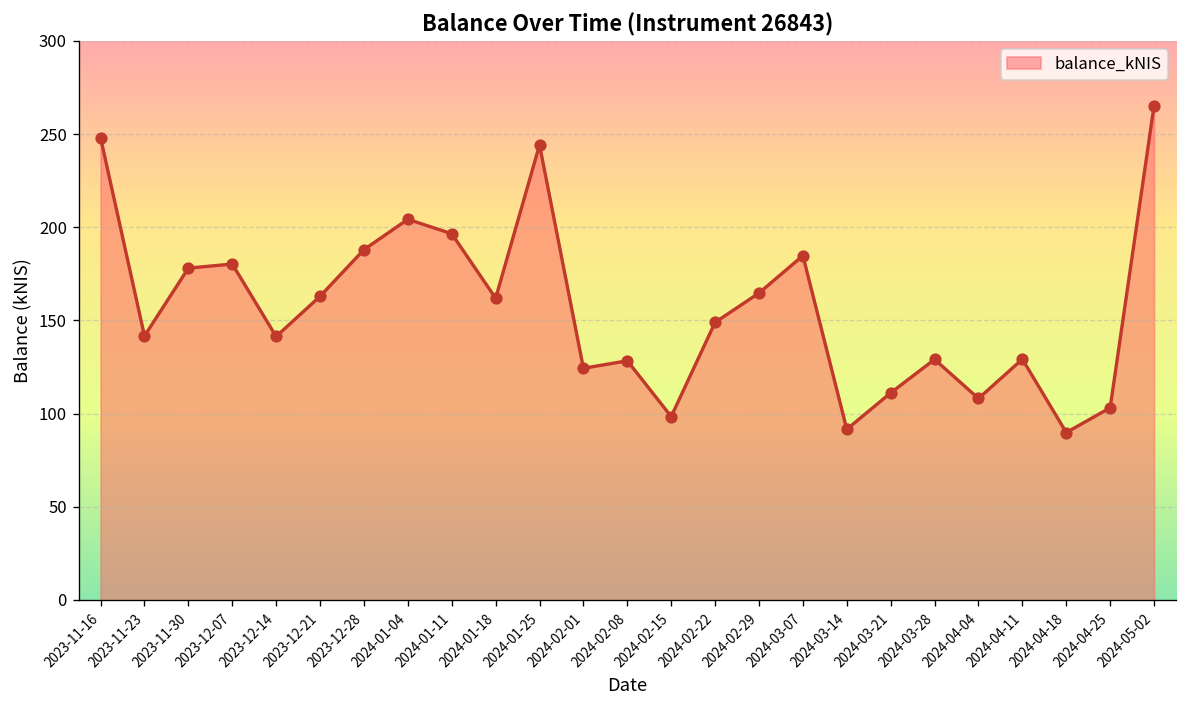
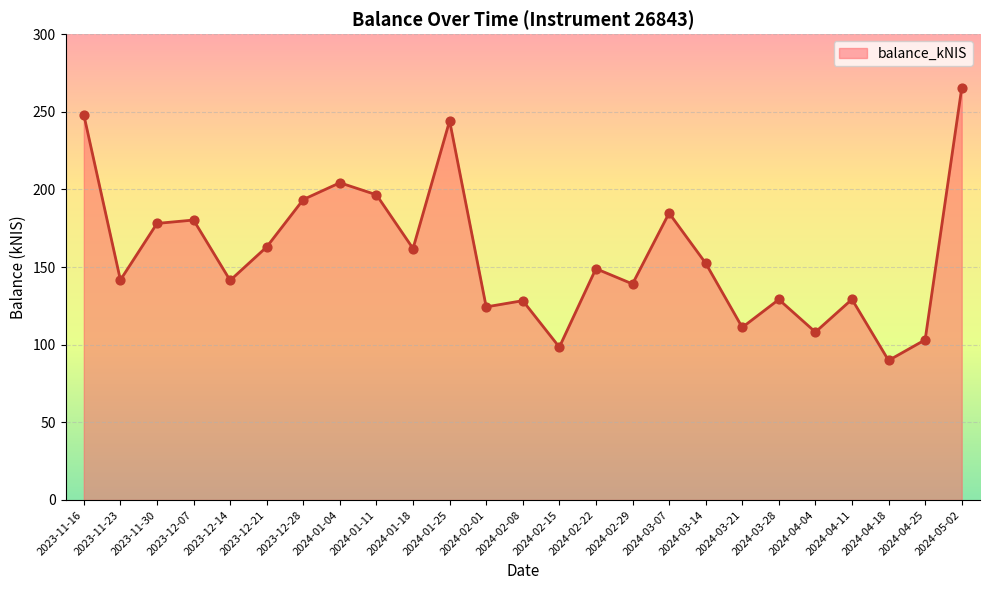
  {
    "2023-11-16": 248,
    "2023-11-23": 142,
    "2023-11-30": 178,
    "2023-12-07": 180,
    "2023-12-14": 141,
    "2023-12-21": 163,
-   "2023-12-28": 188,
+   "2023-12-28": 194,
    "2024-01-04": 204,
    "2024-01-11": 197,
    "2024-01-18": 162,
    "2024-01-25": 244,
    "2024-02-01": 124,
    "2024-02-08": 128,
    "2024-02-15": 98,
    "2024-02-22": 149,
-   "2024-02-29": 165,
+   "2024-02-29": 139,
    "2024-03-07": 185,
-   "2024-03-14": 92,
+   "2024-03-14": 153,
    "2024-03-21": 111,
    "2024-03-28": 129,
    "2024-04-04": 108,
    "2024-04-11": 129,
    "2024-04-18": 90,
    "2024-04-25": 103,
    "2024-05-02": 265
  }
